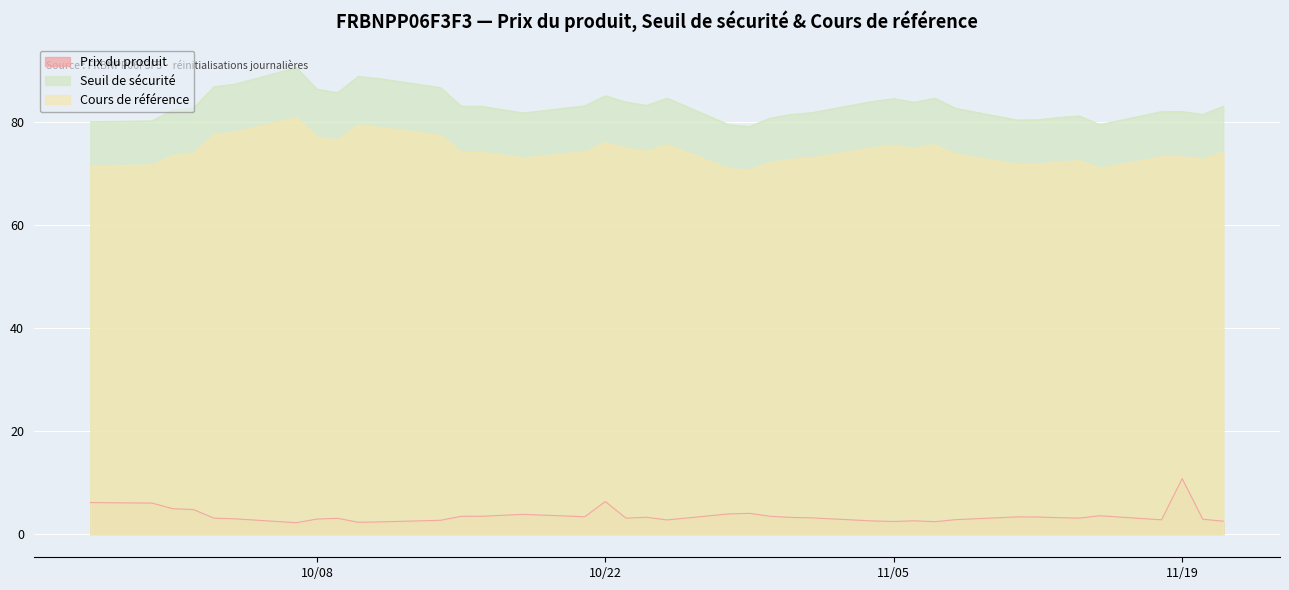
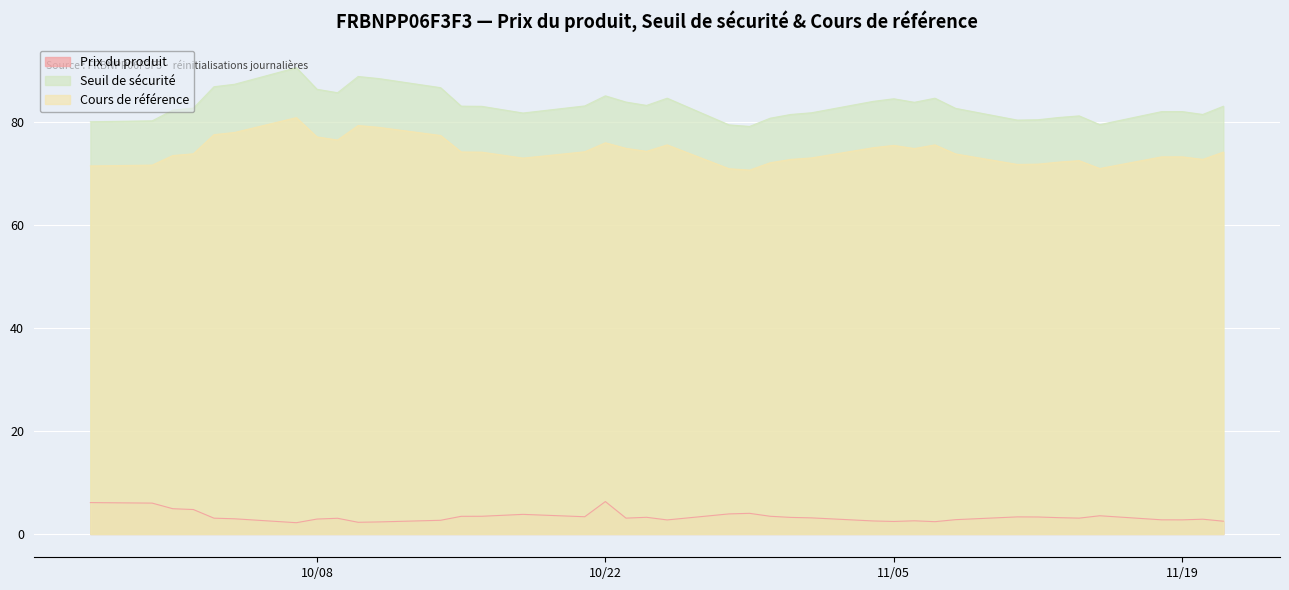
  {
    "Prix du produit": {
      "10/08": 3,
      "10/22": 6,
      "11/05": 2,
-     "11/19": 11
+     "11/19": 3
    }
  }
